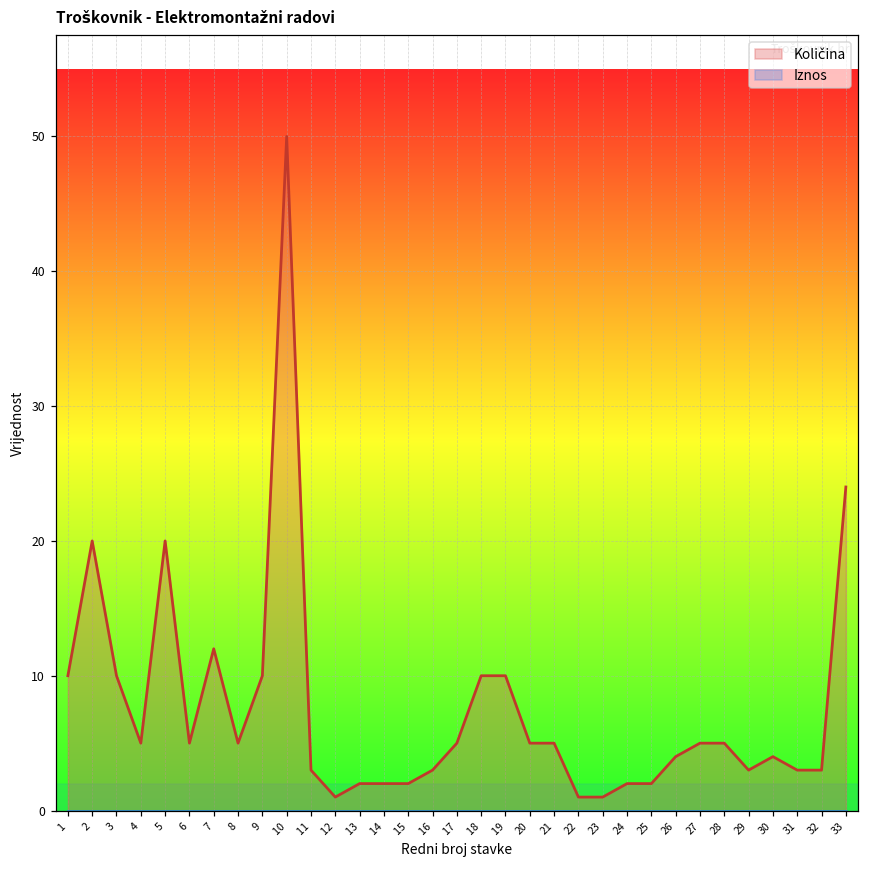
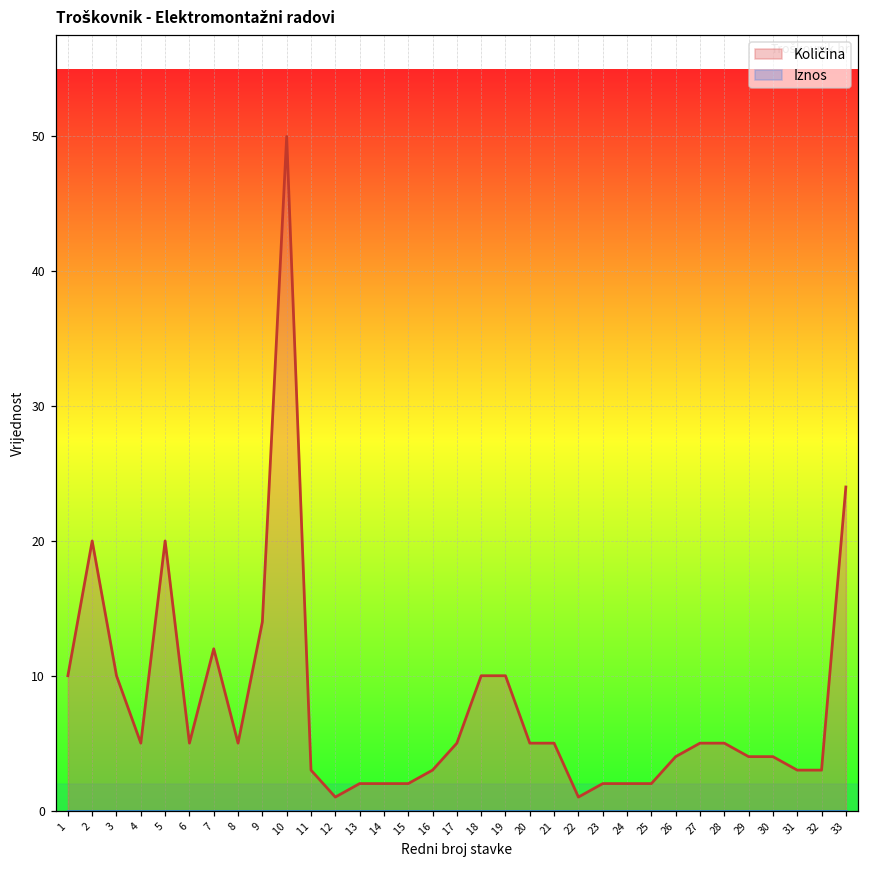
  {
    "Količina": {
      "1": 10,
      "2": 20,
      "3": 10,
      "4": 5,
      "5": 20,
      "6": 5,
      "7": 12,
      "8": 5,
-     "9": 10,
+     "9": 14,
      "10": 50,
      "11": 3,
      "12": 1,
      "13": 2,
      "14": 2,
      "15": 2,
      "16": 3,
      "17": 5,
      "18": 10,
      "19": 10,
      "20": 5,
      "21": 5,
      "22": 1,
-     "23": 1,
+     "23": 2,
      "24": 2,
      "25": 2,
      "26": 4,
      "27": 5,
      "28": 5,
-     "29": 3,
+     "29": 4,
      "30": 4,
      "31": 3,
      "32": 3,
      "33": 24
    },
    "Iznos": {
      "1": 0,
      "2": 0,
      "3": 0,
      "4": 0,
      "5": 0,
      "6": 0,
      "7": 0,
      "8": 0,
      "9": 0,
      "10": 0,
      "11": 0,
      "12": 0,
      "13": 0,
      "14": 0,
      "15": 0,
      "16": 0,
      "17": 0,
      "18": 0,
      "19": 0,
      "20": 0,
      "21": 0,
      "22": 0,
      "23": 0,
      "24": 0,
      "25": 0,
      "26": 0,
      "27": 0,
      "28": 0,
      "29": 0,
      "30": 0,
      "31": 0,
      "32": 0,
      "33": 0
    }
  }
